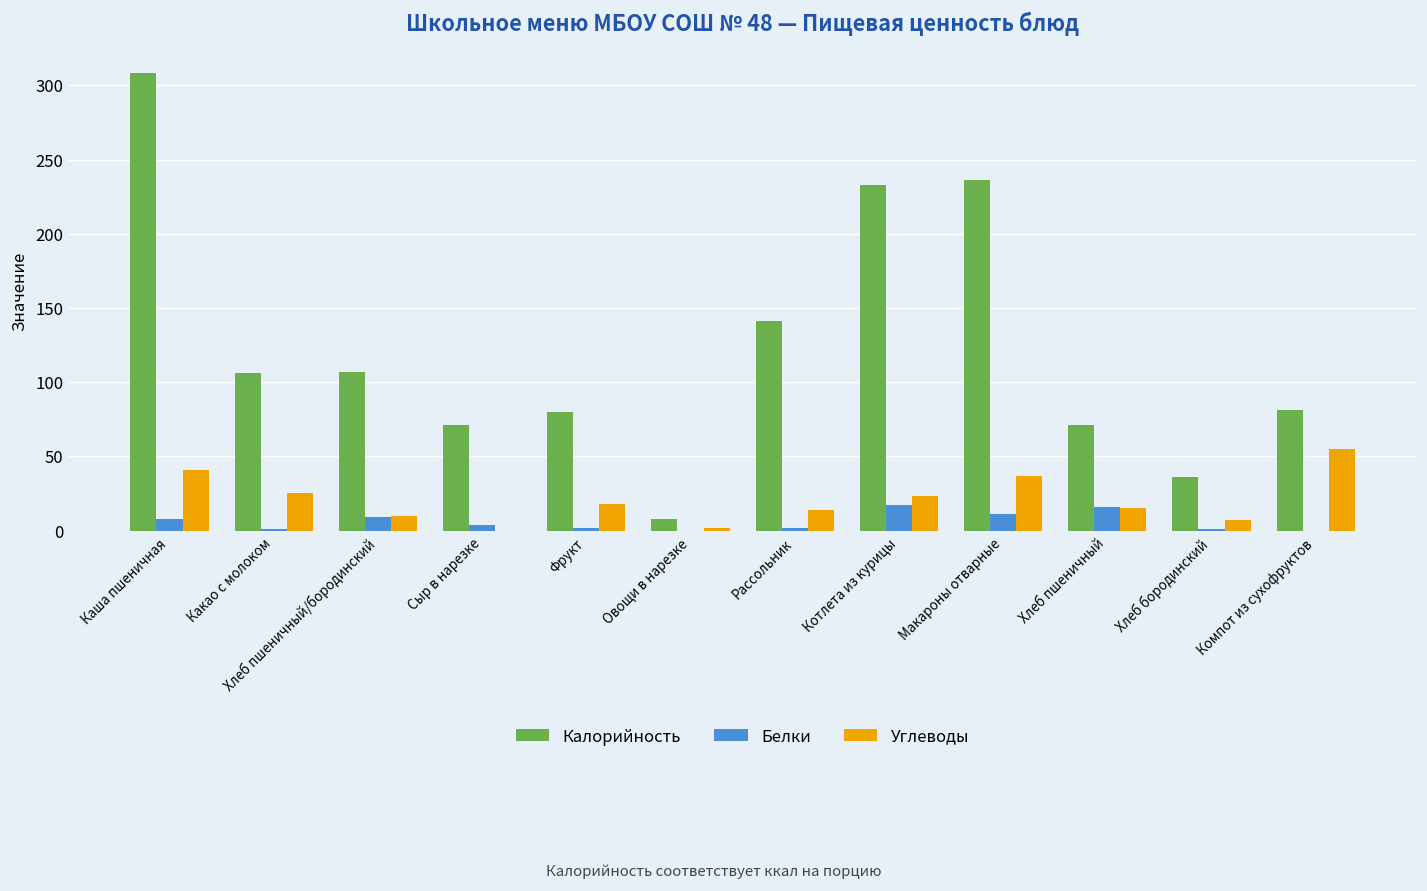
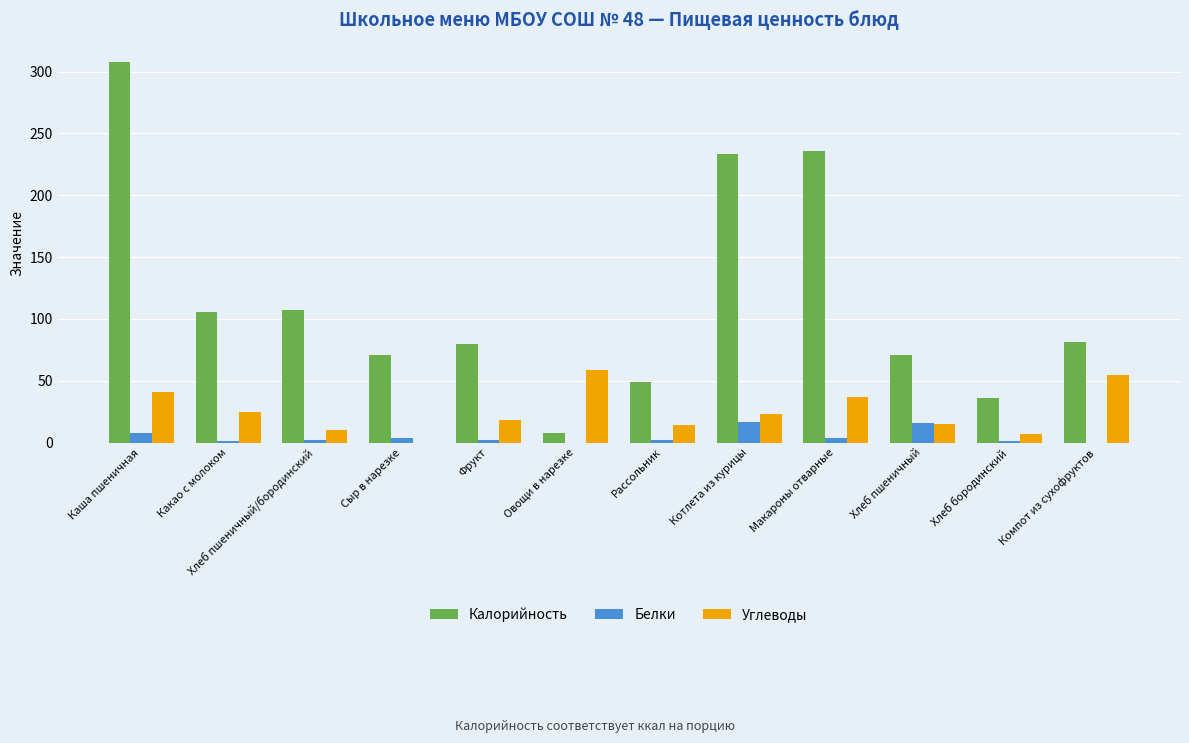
  {
    "Калорийность": {
      "Каша пшеничная": 308,
      "Какао с молоком": 106,
      "Хлеб пшеничный/бородинский": 107,
      "Сыр в нарезке": 71,
      "Фрукт": 80,
      "Овощи в нарезке": 8,
-     "Рассольник": 141,
+     "Рассольник": 49,
      "Котлета из курицы": 233,
      "Макароны отварные": 236,
      "Хлеб пшеничный": 71,
      "Хлеб бородинский": 36,
      "Компот из сухофруктов": 81
    },
    "Белки": {
      "Каша пшеничная": 8,
-     "Хлеб пшеничный/бородинский": 9,
+     "Хлеб пшеничный/бородинский": 2,
      "Сыр в нарезке": 4,
      "Овощи в нарезке": 0,
      "Котлета из курицы": 17,
-     "Макароны отварные": 11,
+     "Макароны отварные": 4,
      "Хлеб пшеничный": 16,
      "Компот из сухофруктов": 0
    },
    "Углеводы": {
      "Каша пшеничная": 41,
      "Какао с молоком": 25,
      "Хлеб пшеничный/бородинский": 10,
      "Сыр в нарезке": 0,
      "Фрукт": 18,
-     "Овощи в нарезке": 2,
+     "Овощи в нарезке": 59,
      "Рассольник": 14,
      "Котлета из курицы": 23,
      "Макароны отварные": 37,
      "Хлеб пшеничный": 15,
      "Хлеб бородинский": 7,
      "Компот из сухофруктов": 55
    }
  }
